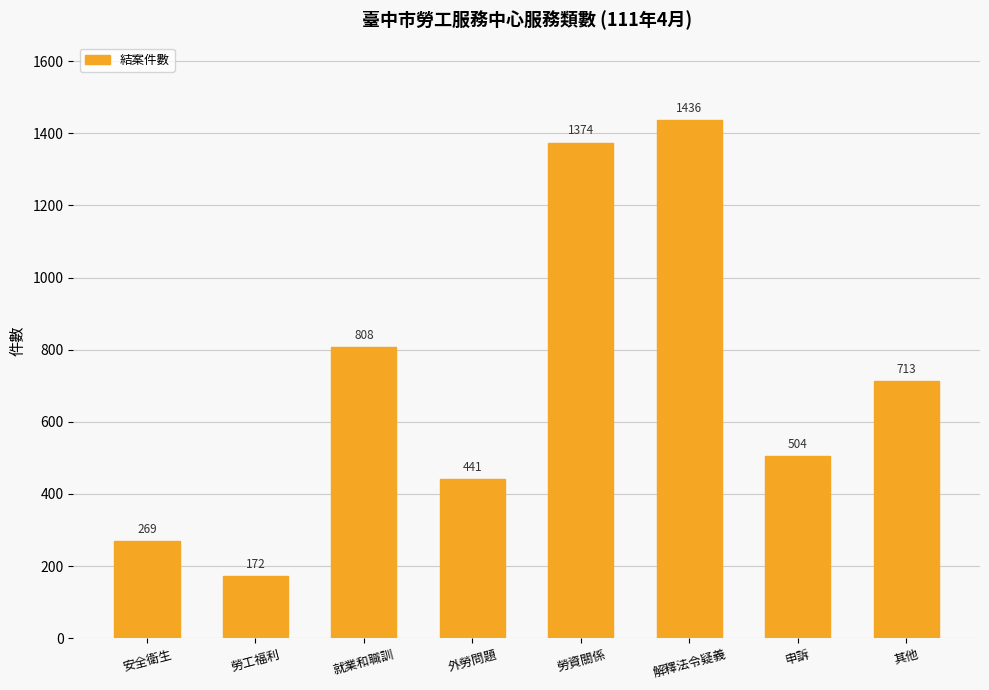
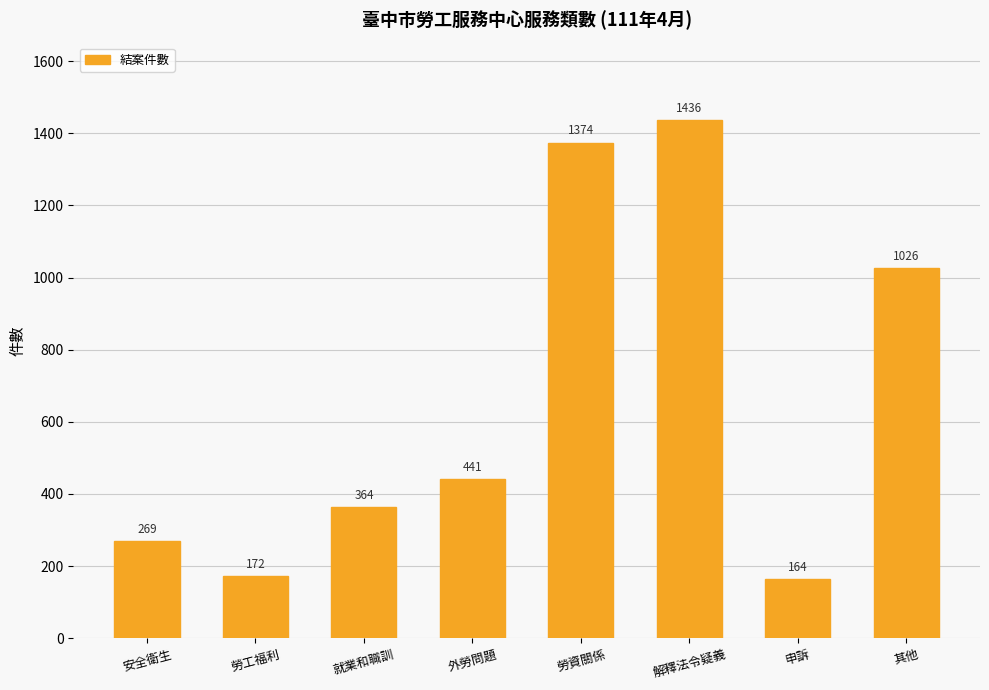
  {
    "安全衛生": 269,
    "勞工福利": 172,
-   "就業和職訓": 808,
+   "就業和職訓": 364,
    "外勞問題": 441,
    "勞資關係": 1374,
    "解釋法令疑義": 1436,
-   "申訴": 504,
-   "其他": 713
+   "申訴": 164,
+   "其他": 1026
  }
